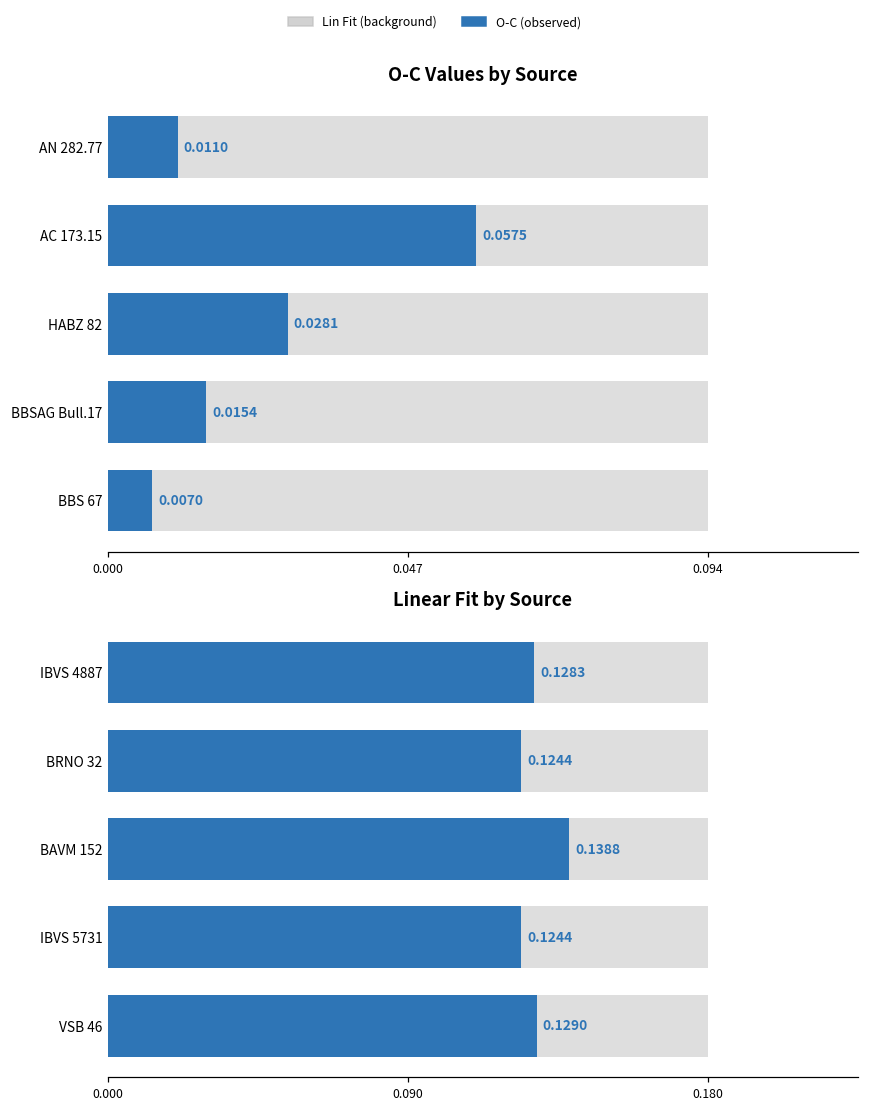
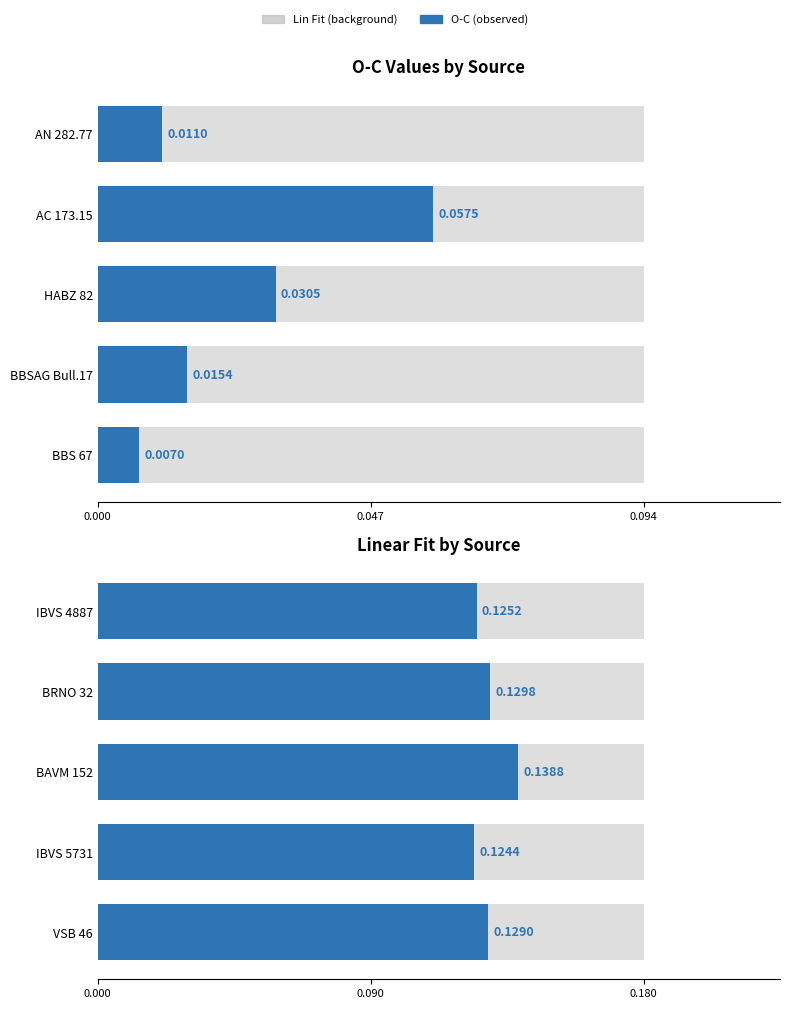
  {
    "O-C Values by Source": {
      "O-C (observed)": {
-       "HABZ 82": 0.0281
+       "HABZ 82": 0.0305
      }
    },
    "Linear Fit by Source": {
      "O-C (observed)": {
-       "IBVS 4887": 0.1283,
-       "BRNO 32": 0.1244
+       "IBVS 4887": 0.1252,
+       "BRNO 32": 0.1298
      }
    }
  }
